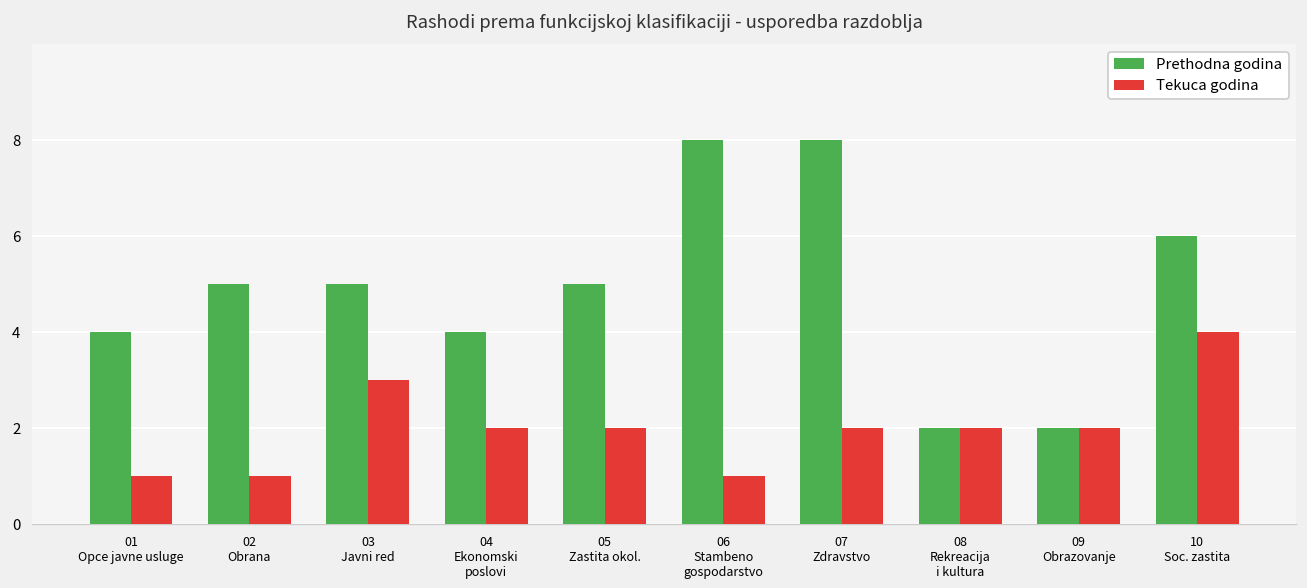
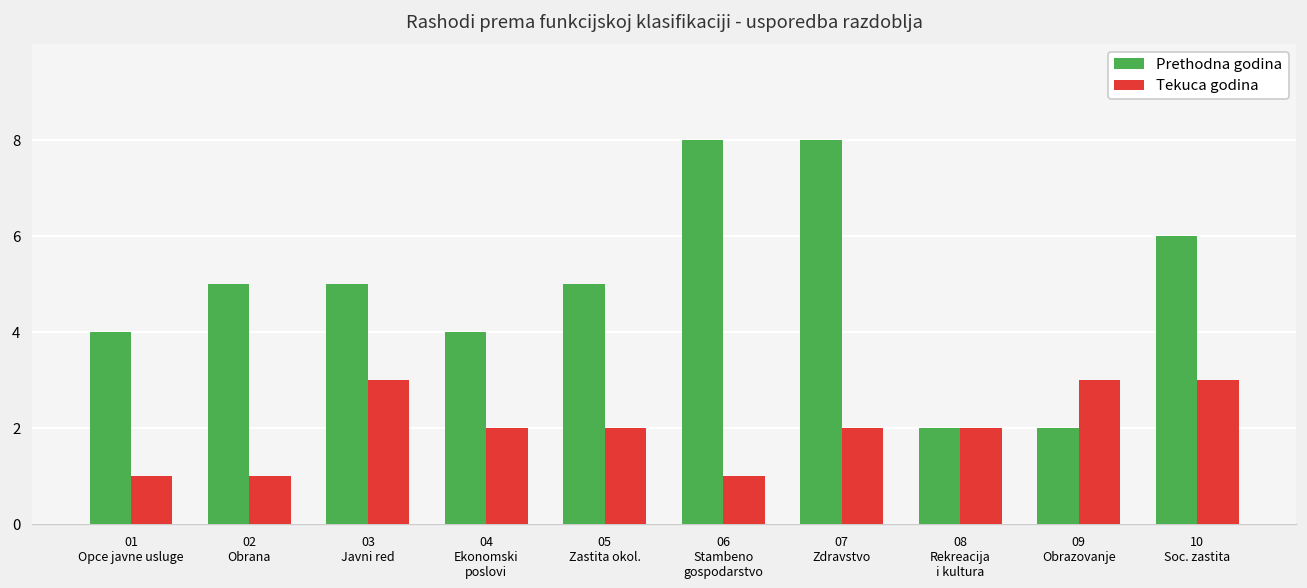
  {
    "Prethodna godina": {
      "01 Opce javne usluge": 4,
      "02 Obrana": 5,
      "03 Javni red": 5,
      "04 Ekonomski poslovi": 4,
      "05 Zastita okol.": 5,
      "06 Stambeno gospodarstvo": 8,
      "07 Zdravstvo": 8,
      "08 Rekreacija i kultura": 2,
      "09 Obrazovanje": 2,
      "10 Soc. zastita": 6
    },
    "Tekuca godina": {
      "01 Opce javne usluge": 1,
      "02 Obrana": 1,
      "03 Javni red": 3,
      "04 Ekonomski poslovi": 2,
      "05 Zastita okol.": 2,
      "06 Stambeno gospodarstvo": 1,
      "07 Zdravstvo": 2,
      "08 Rekreacija i kultura": 2,
-     "09 Obrazovanje": 2,
-     "10 Soc. zastita": 4
+     "09 Obrazovanje": 3,
+     "10 Soc. zastita": 3
    }
  }
